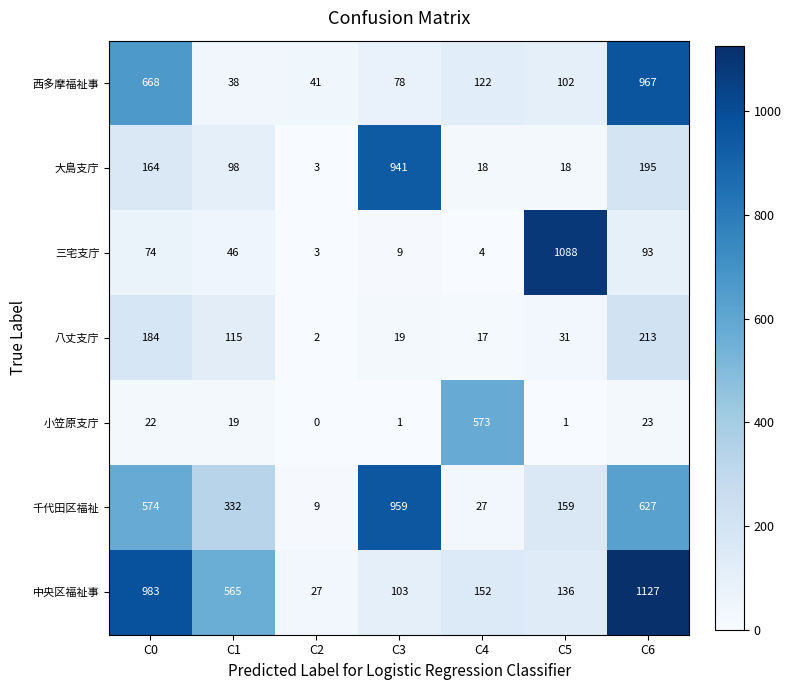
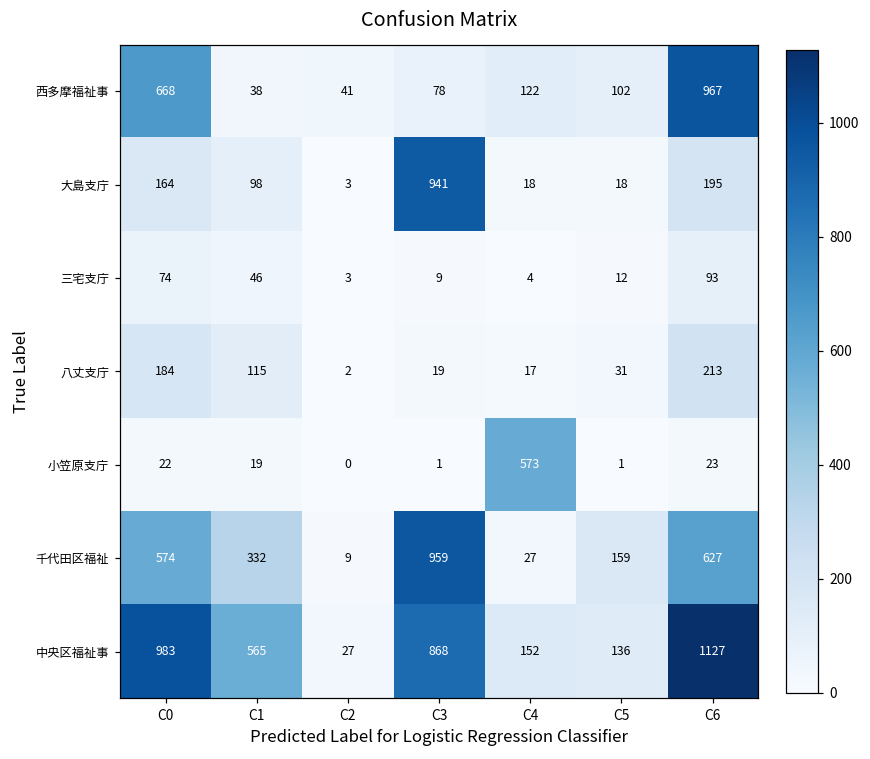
  {
    "西多摩福祉事": {
      "C0": 668,
      "C1": 38,
      "C2": 41,
      "C3": 78,
      "C4": 122,
      "C5": 102,
      "C6": 967
    },
    "大島支庁": {
      "C0": 164,
      "C1": 98,
      "C2": 3,
      "C3": 941,
      "C4": 18,
      "C5": 18,
      "C6": 195
    },
    "三宅支庁": {
      "C0": 74,
      "C1": 46,
      "C2": 3,
      "C3": 9,
      "C4": 4,
-     "C5": 1088,
+     "C5": 12,
      "C6": 93
    },
    "八丈支庁": {
      "C0": 184,
      "C1": 115,
      "C2": 2,
      "C3": 19,
      "C4": 17,
      "C5": 31,
      "C6": 213
    },
    "小笠原支庁": {
      "C0": 22,
      "C1": 19,
      "C2": 0,
      "C3": 1,
      "C4": 573,
      "C5": 1,
      "C6": 23
    },
    "千代田区福祉": {
      "C0": 574,
      "C1": 332,
      "C2": 9,
      "C3": 959,
      "C4": 27,
      "C5": 159,
      "C6": 627
    },
    "中央区福祉事": {
      "C0": 983,
      "C1": 565,
      "C2": 27,
-     "C3": 103,
+     "C3": 868,
      "C4": 152,
      "C5": 136,
      "C6": 1127
    }
  }
